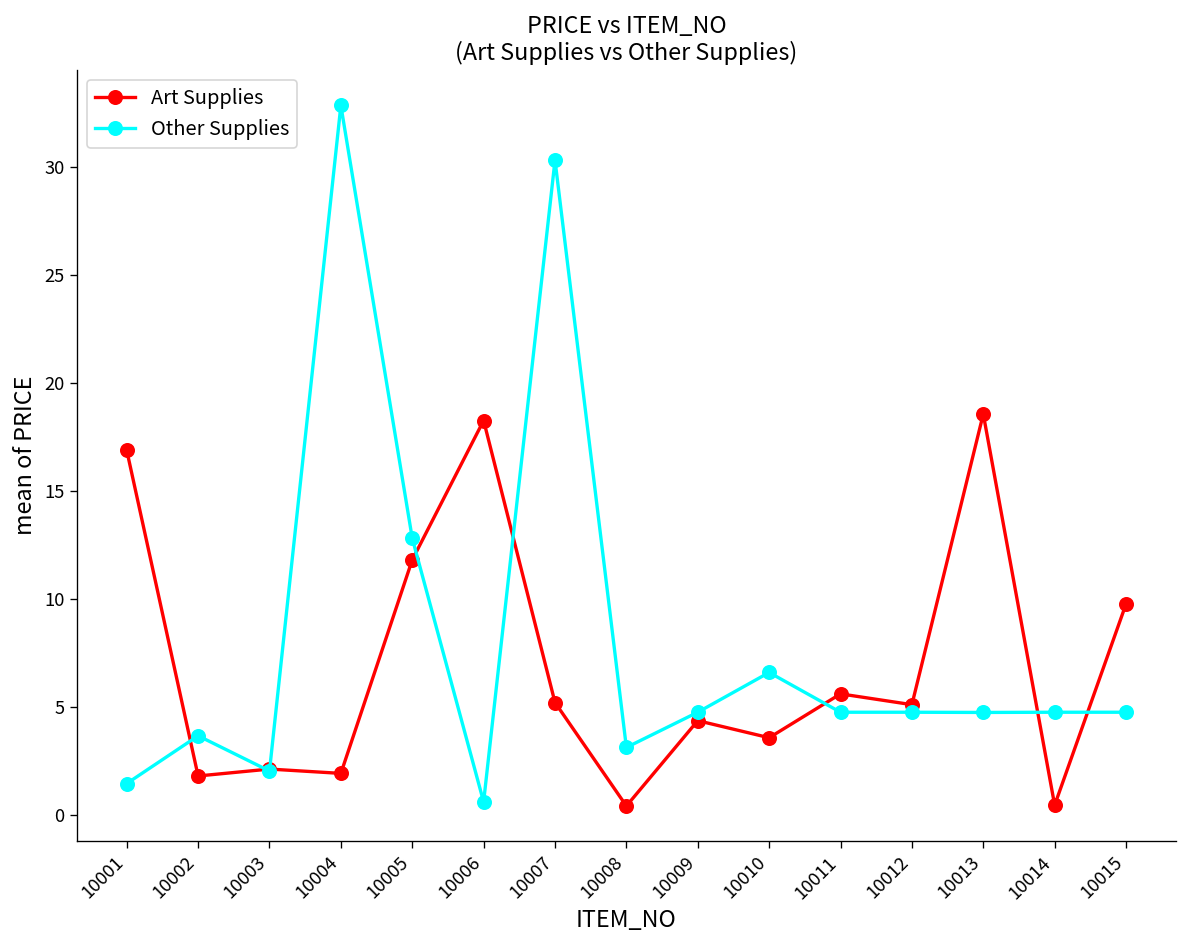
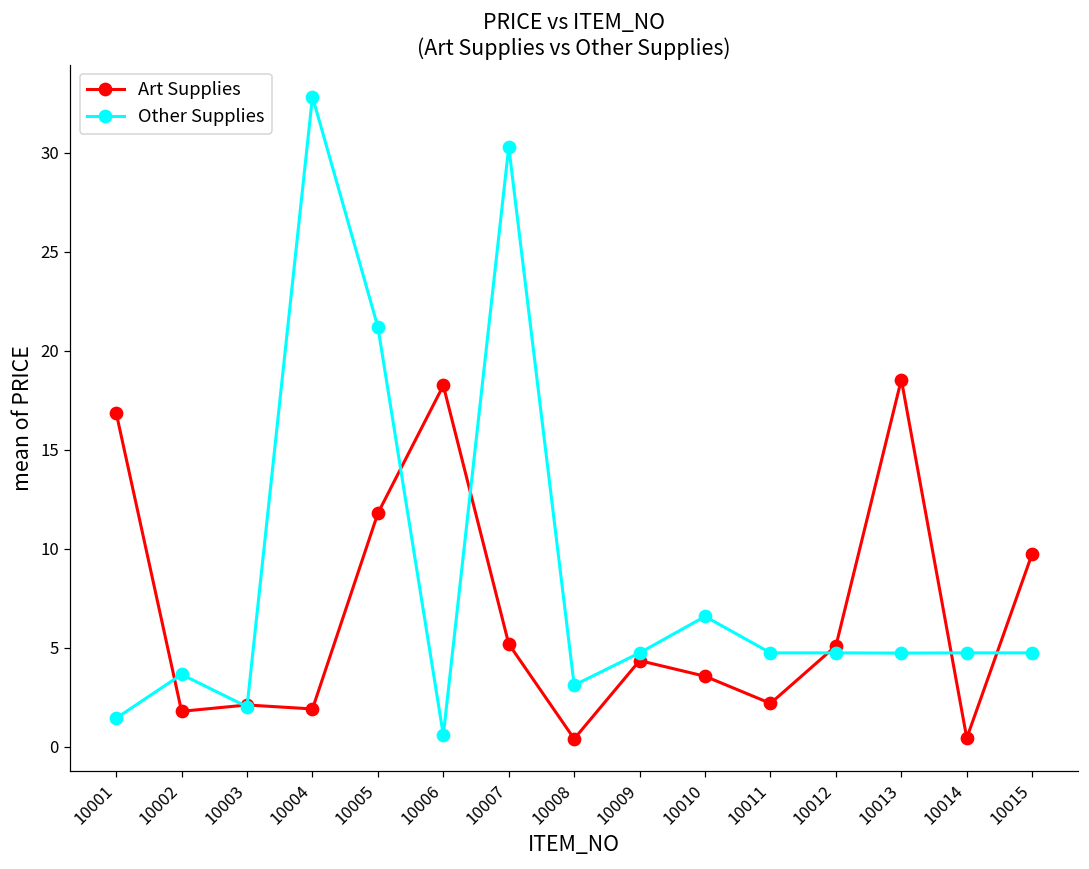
  {
    "Art Supplies": {
      "10001": 16.9,
      "10002": 1.8,
      "10004": 1.9,
      "10005": 11.8,
      "10006": 18.3,
      "10007": 5.2,
      "10008": 0.4,
      "10009": 4.4,
      "10010": 3.6,
-     "10011": 5.6,
+     "10011": 2.2,
      "10012": 5.1,
      "10013": 18.6,
      "10014": 0.5,
      "10015": 9.8
    },
    "Other Supplies": {
      "10001": 1.5,
      "10002": 3.7,
      "10004": 32.8,
-     "10005": 12.8,
+     "10005": 21.2,
      "10006": 0.6,
      "10007": 30.3,
      "10008": 3.1,
      "10009": 4.8,
      "10010": 6.6,
      "10011": 4.8,
      "10012": 4.8,
      "10013": 4.7,
      "10014": 4.8,
      "10015": 4.8
    }
  }
